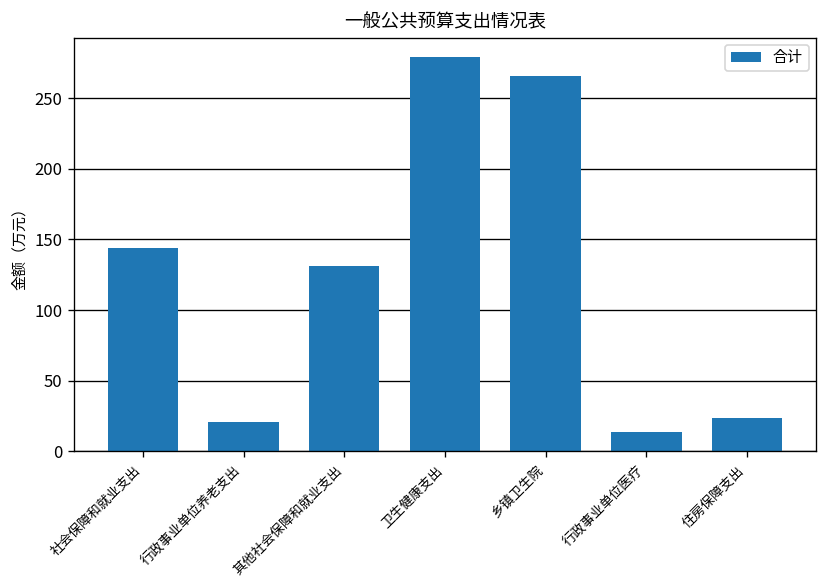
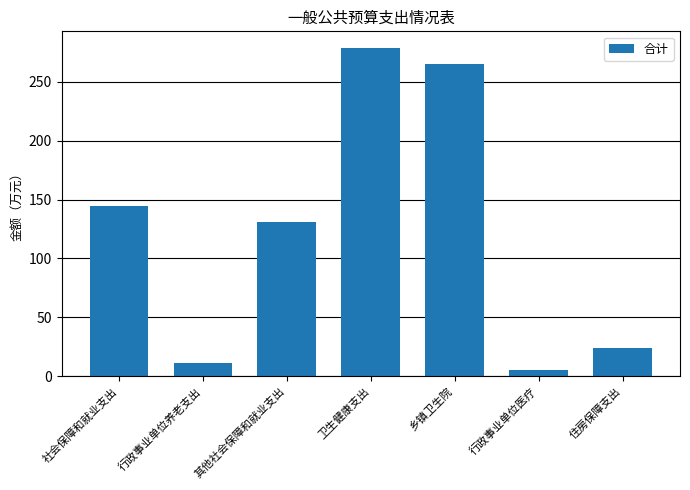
  {
    "社会保障和就业支出": 144,
-   "行政事业单位养老支出": 21,
+   "行政事业单位养老支出": 12,
    "其他社会保障和就业支出": 131,
    "卫生健康支出": 279,
    "乡镇卫生院": 265,
-   "行政事业单位医疗": 13,
+   "行政事业单位医疗": 5,
    "住房保障支出": 24
  }
